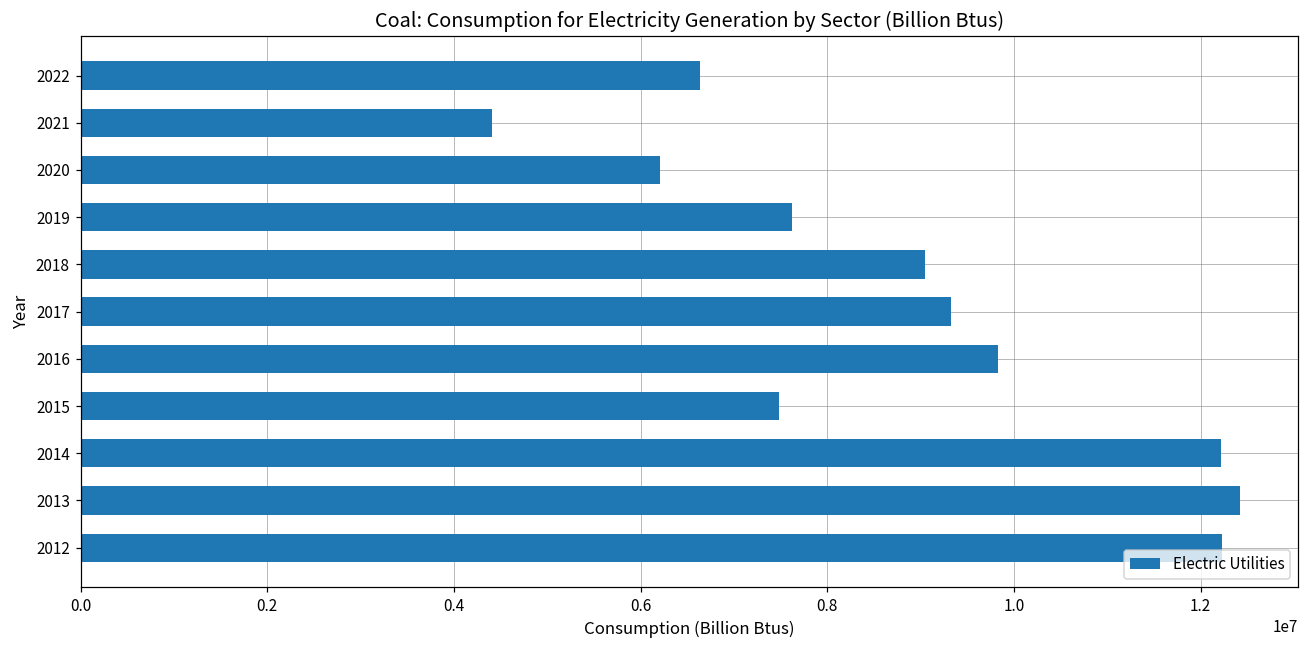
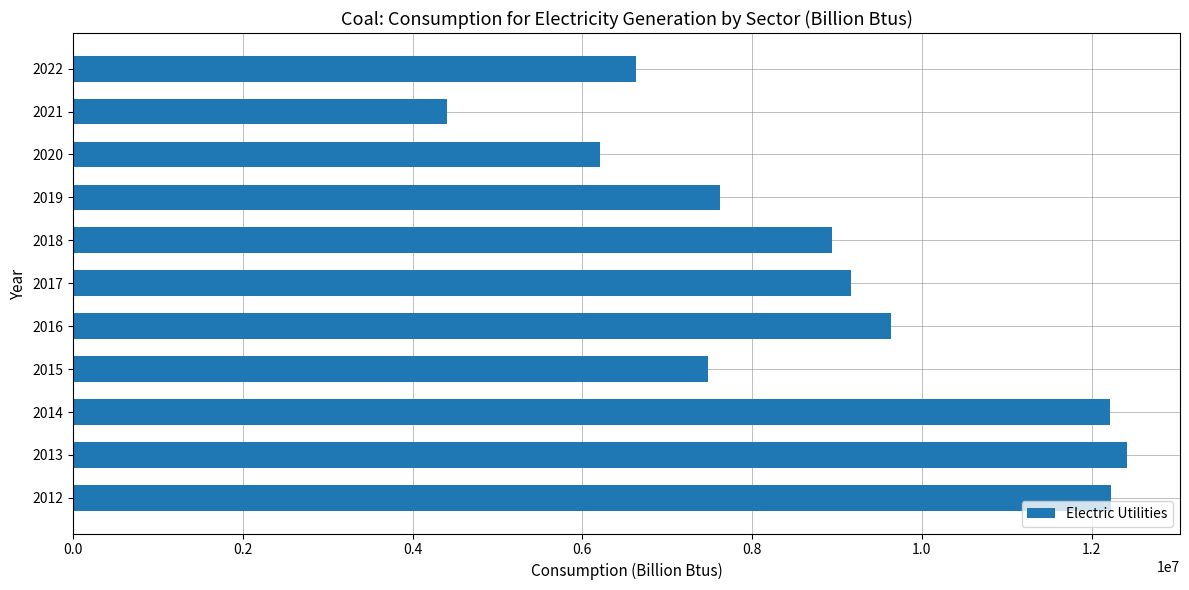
  {
    "2022": 6600000,
    "2021": 4400000,
    "2020": 6200000,
    "2019": 7600000,
-   "2018": 9000000,
-   "2017": 9300000,
-   "2016": 9800000,
+   "2018": 8900000,
+   "2017": 9200000,
+   "2016": 9600000,
    "2015": 7500000,
    "2014": 12200000,
    "2013": 12400000,
    "2012": 12200000
  }
